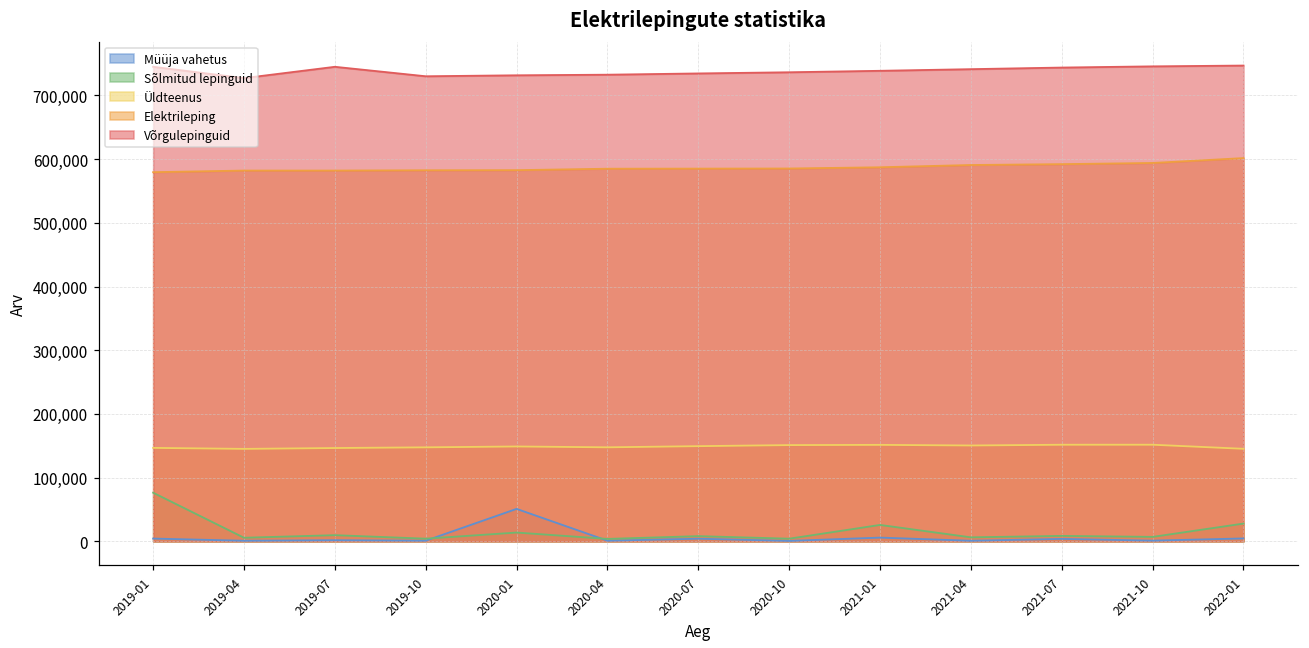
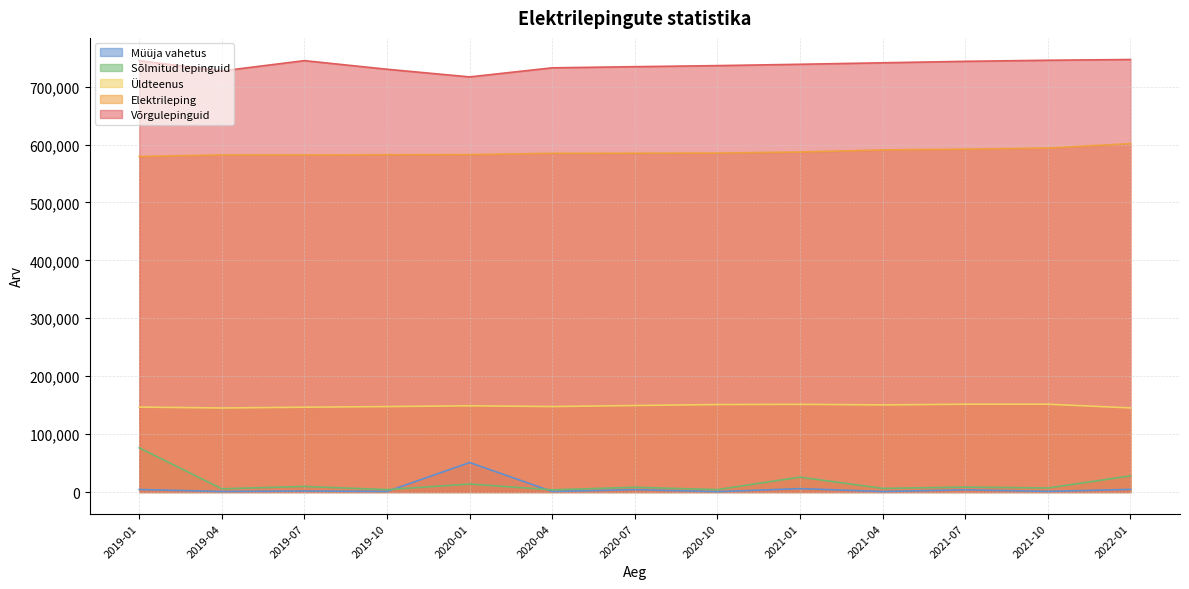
  {
    "Müüja vahetus": {
      "2019-01": "0",
      "2019-04": "0",
      "2019-07": "0",
      "2020-01": "50,000",
      "2021-01": "10,000",
      "2021-04": "0",
      "2021-07": "0",
      "2021-10": "0",
      "2022-01": "0"
    },
    "Sõlmitud lepinguid": {
      "2019-01": "80,000",
      "2019-04": "10,000",
      "2019-07": "10,000",
      "2020-01": "10,000",
      "2021-01": "30,000",
      "2021-04": "10,000",
      "2021-07": "10,000",
      "2021-10": "10,000",
      "2022-01": "30,000"
    },
    "Võrgulepinguid": {
      "2019-07": "740,000",
      "2019-10": "730,000",
-     "2020-01": "730,000",
+     "2020-01": "720,000",
      "2020-04": "730,000",
      "2020-07": "730,000",
      "2020-10": "740,000",
      "2021-01": "740,000",
      "2021-04": "740,000",
      "2021-07": "740,000",
      "2021-10": "750,000",
      "2022-01": "750,000"
    }
  }
